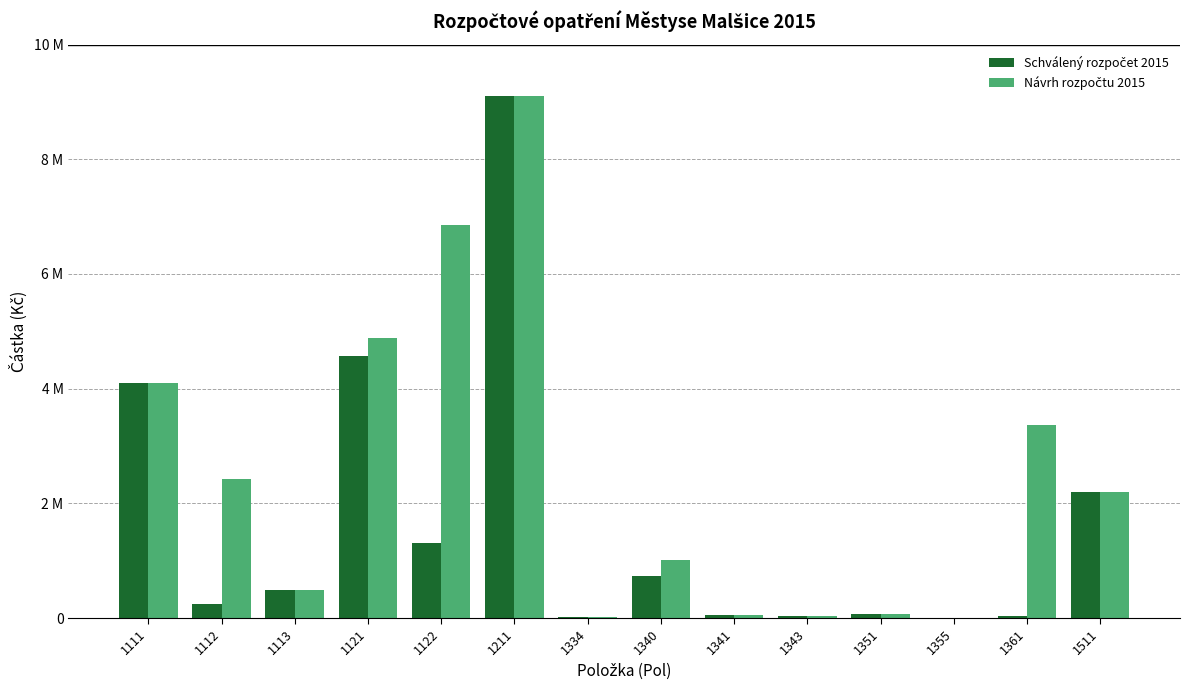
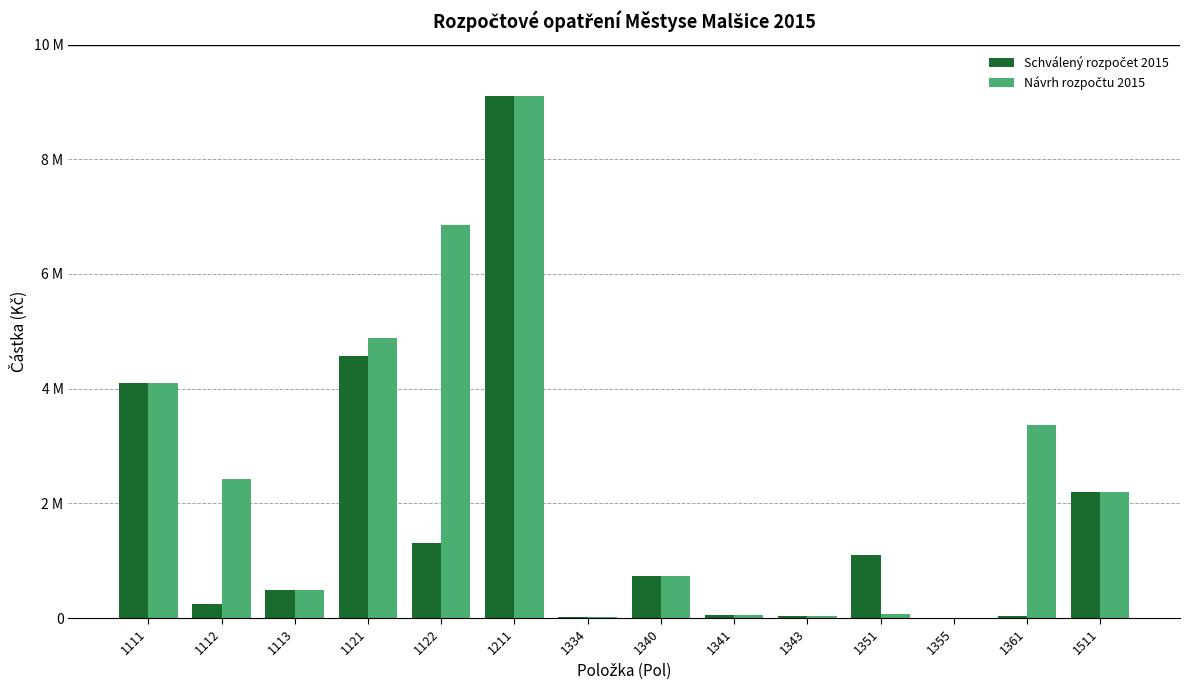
  {
    "Schválený rozpočet 2015": {
      "1111": 4100000,
      "1112": 200000,
      "1113": 500000,
      "1121": 4600000,
      "1122": 1300000,
      "1211": 9100000,
      "1340": 700000,
      "1341": 100000,
-     "1351": 100000,
+     "1351": 1100000,
      "1511": 2200000
    },
    "Návrh rozpočtu 2015": {
      "1111": 4100000,
      "1112": 2400000,
      "1113": 500000,
      "1121": 4900000,
      "1122": 6900000,
      "1211": 9100000,
-     "1340": 1000000,
+     "1340": 700000,
      "1341": 100000,
      "1351": 100000,
      "1361": 3400000,
      "1511": 2200000
    }
  }
